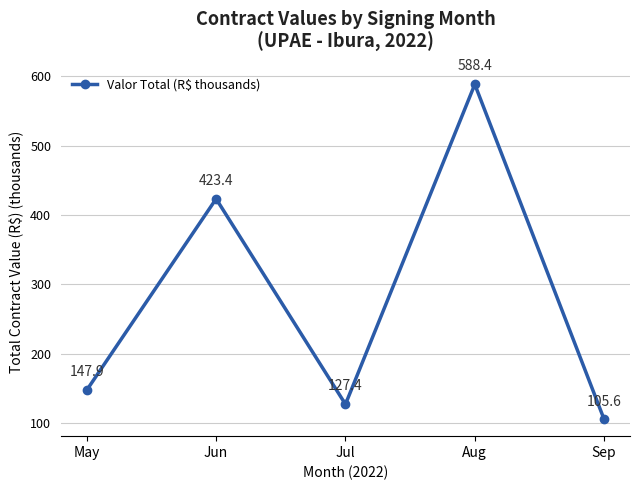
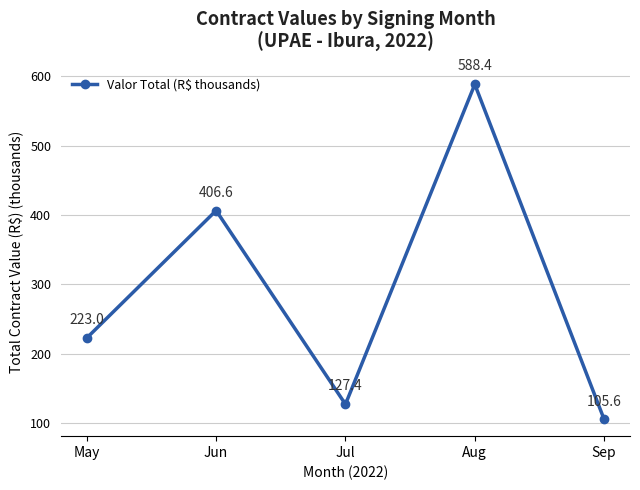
  {
-   "May": 147.9,
-   "Jun": 423.4,
+   "May": 223.0,
+   "Jun": 406.6,
    "Jul": 127.4,
    "Aug": 588.4,
    "Sep": 105.6
  }
